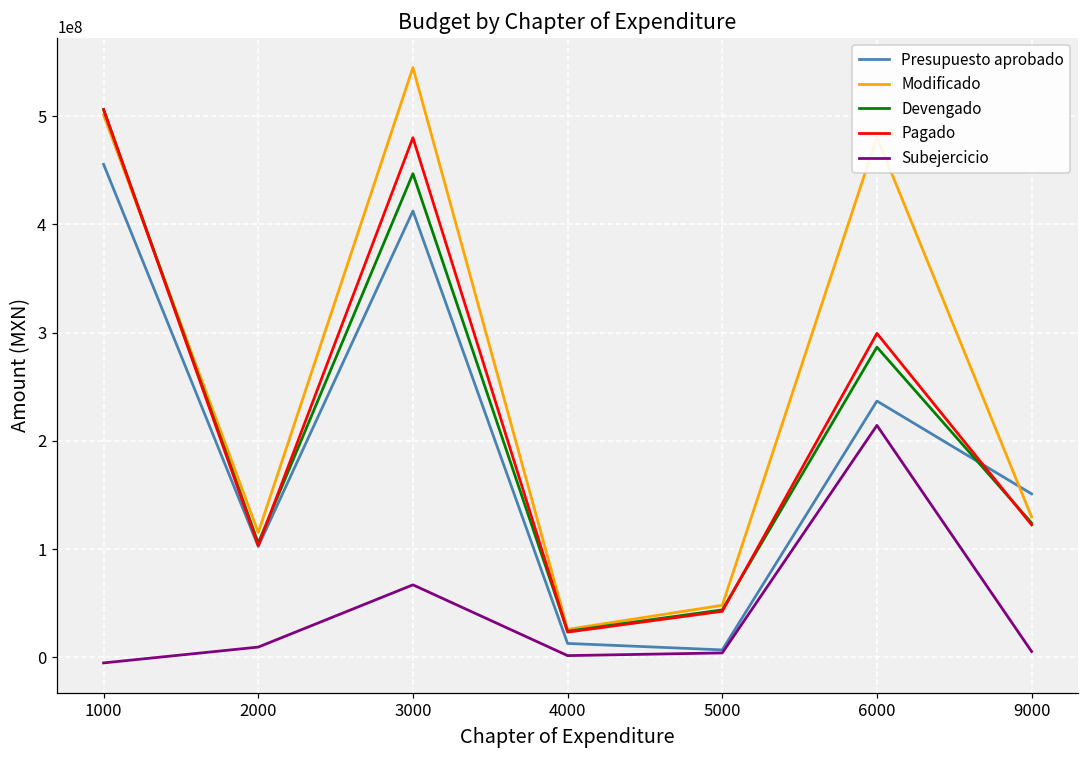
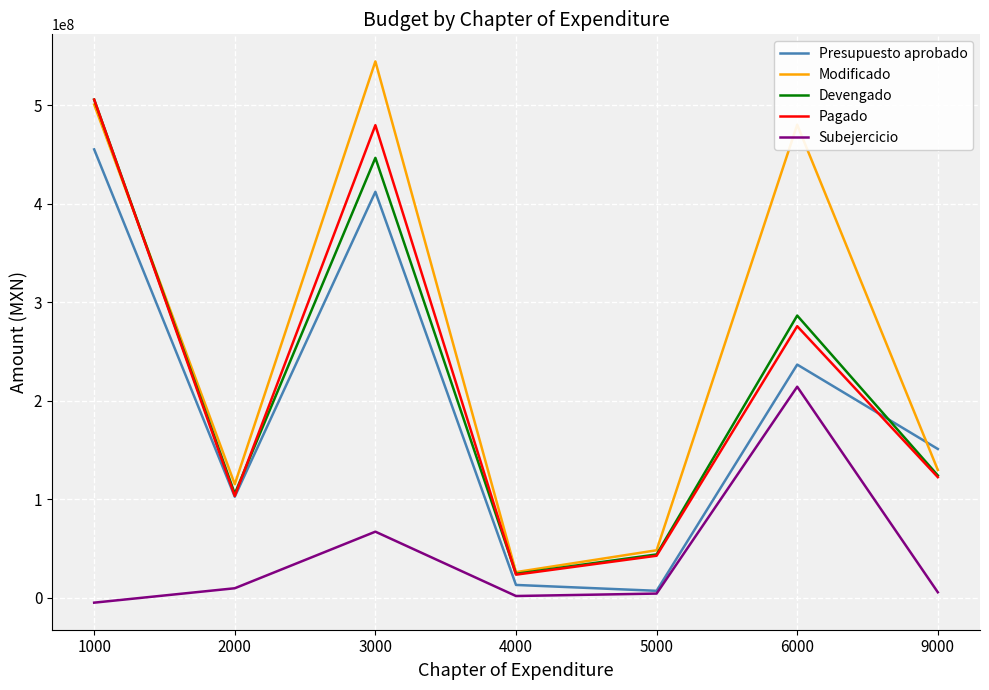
  {
    "Presupuesto aprobado": {
      "1000": 460000000,
      "3000": 410000000,
      "4000": 10000000,
      "5000": 10000000,
      "6000": 240000000,
      "9000": 150000000
    },
    "Modificado": {
      "1000": 500000000,
      "2000": 120000000,
      "3000": 540000000,
      "5000": 50000000,
      "9000": 130000000
    },
    "Devengado": {
      "3000": 450000000,
      "6000": 290000000
    },
    "Pagado": {
      "3000": 480000000,
-     "6000": 300000000
+     "6000": 280000000
    },
    "Subejercicio": {
      "1000": -10000000,
      "2000": 10000000,
      "3000": 70000000,
      "4000": 0,
      "5000": 0,
      "6000": 210000000,
      "9000": 10000000
    }
  }
